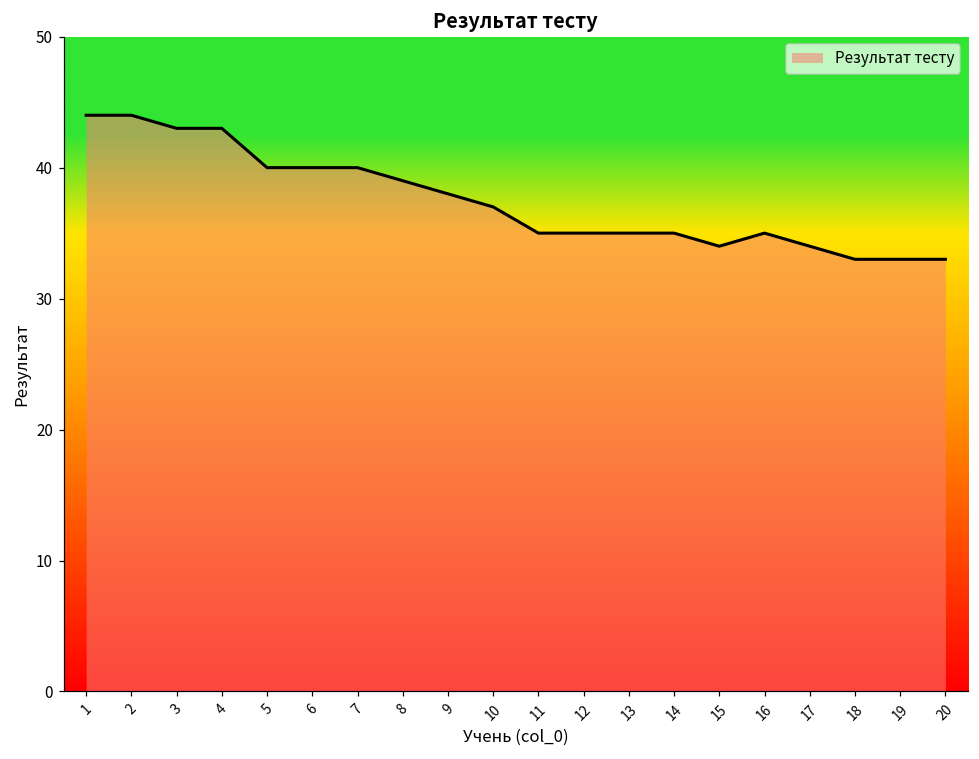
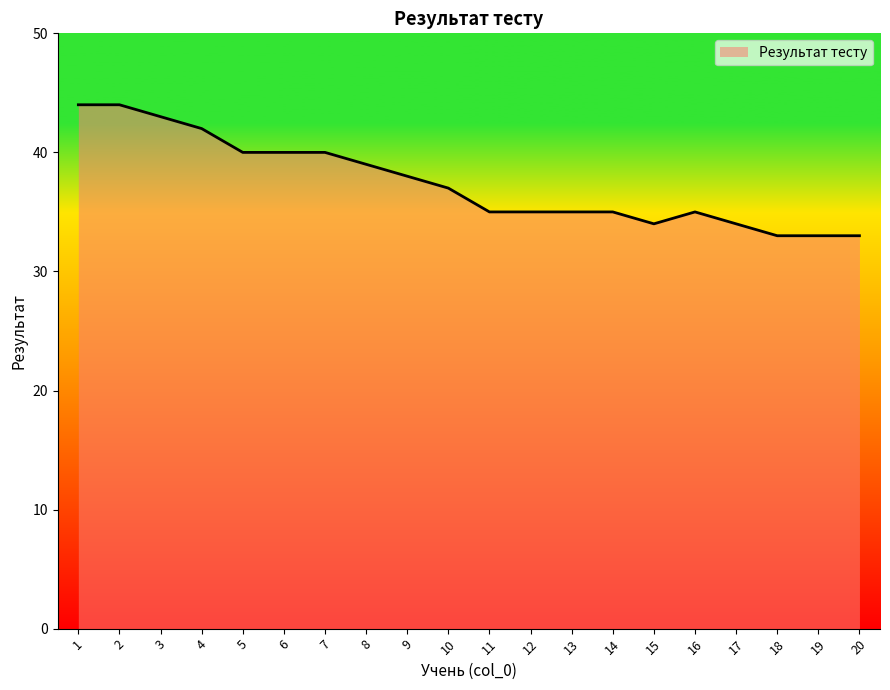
  {
    "1": 44,
    "2": 44,
    "3": 43,
-   "4": 43,
+   "4": 42,
    "5": 40,
    "6": 40,
    "7": 40,
    "8": 39,
    "9": 38,
    "10": 37,
    "11": 35,
    "12": 35,
    "13": 35,
    "14": 35,
    "15": 34,
    "16": 35,
    "17": 34,
    "18": 33,
    "19": 33,
    "20": 33
  }
